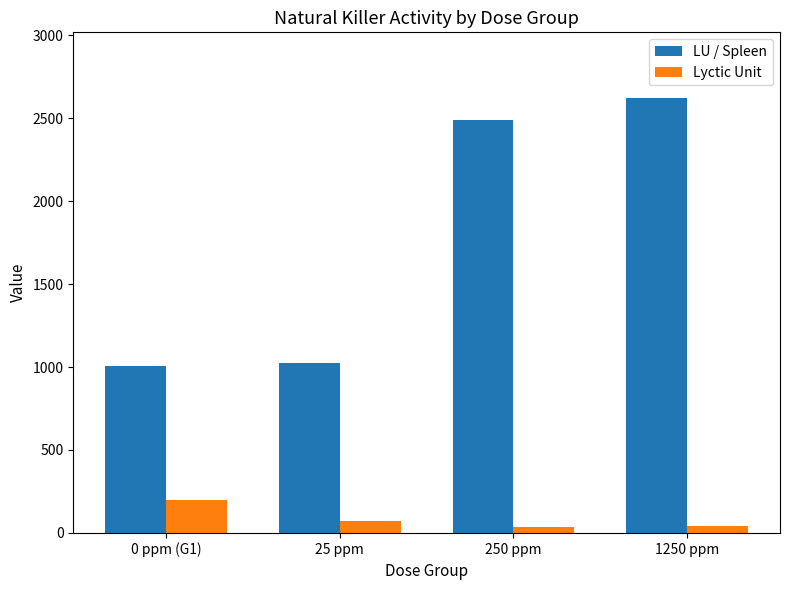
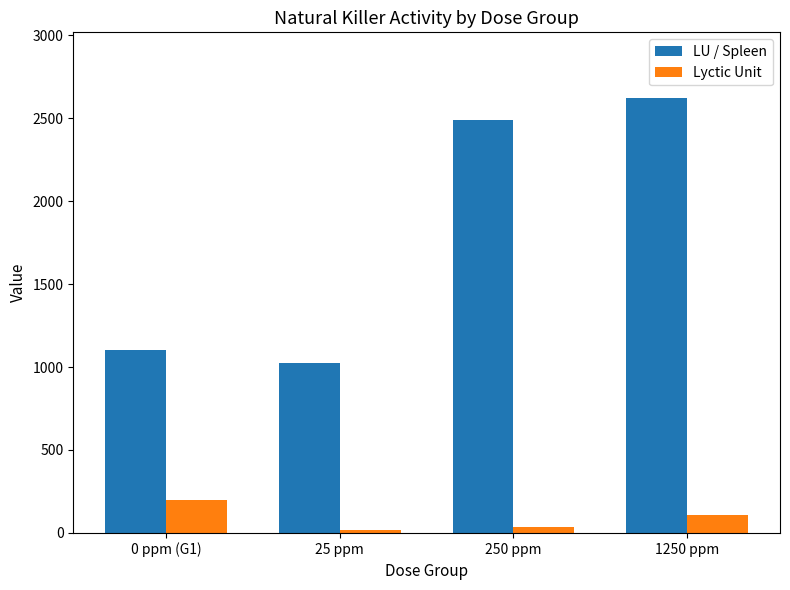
  {
    "LU / Spleen": {
-     "0 ppm (G1)": 1010,
+     "0 ppm (G1)": 1100,
      "25 ppm": 1030,
      "250 ppm": 2490,
      "1250 ppm": 2620
    },
    "Lyctic Unit": {
      "0 ppm (G1)": 200,
-     "25 ppm": 70,
+     "25 ppm": 20,
      "250 ppm": 40,
-     "1250 ppm": 40
+     "1250 ppm": 110
    }
  }
